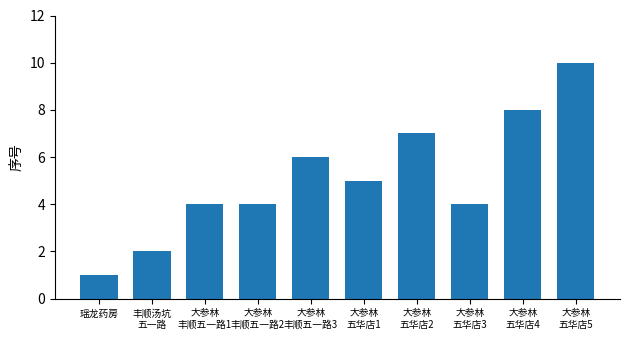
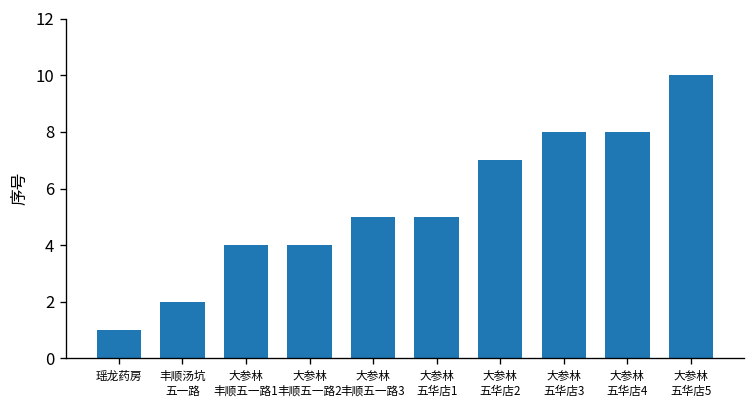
  {
    "瑶龙药房": 1,
    "丰顺汤坑 五一路": 2,
    "大参林 丰顺五一路1": 4,
    "大参林 丰顺五一路2": 4,
-   "大参林 丰顺五一路3": 6,
+   "大参林 丰顺五一路3": 5,
    "大参林 五华店1": 5,
    "大参林 五华店2": 7,
-   "大参林 五华店3": 4,
+   "大参林 五华店3": 8,
    "大参林 五华店4": 8,
    "大参林 五华店5": 10
  }
